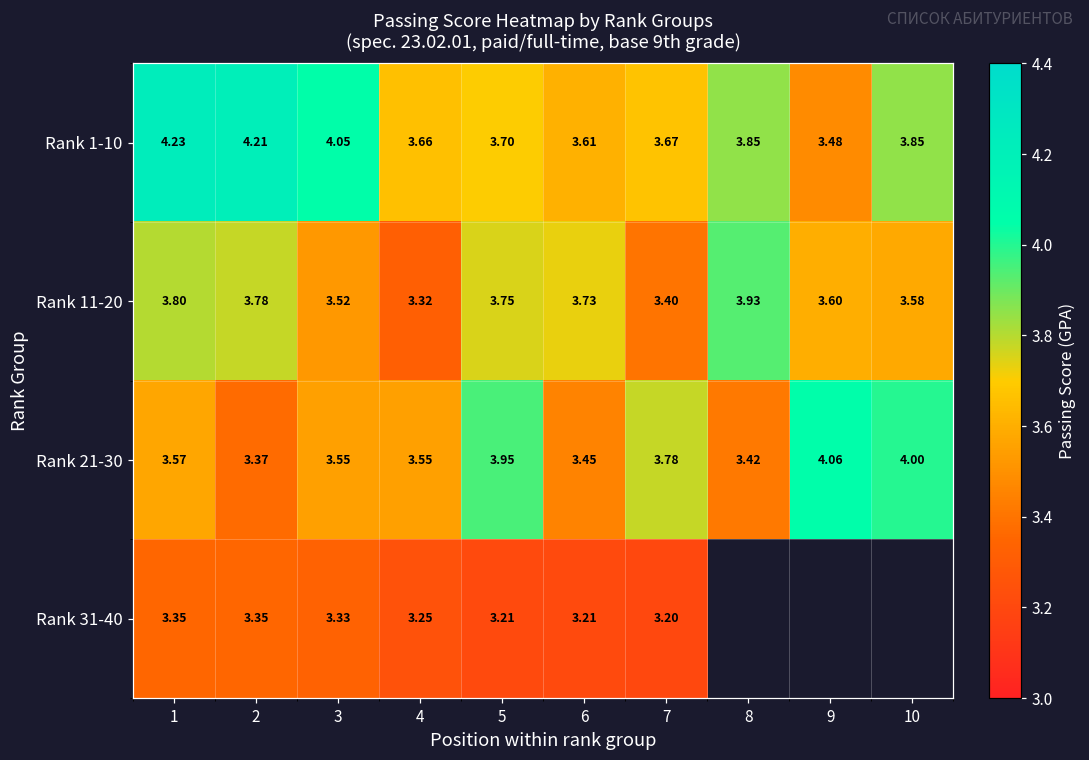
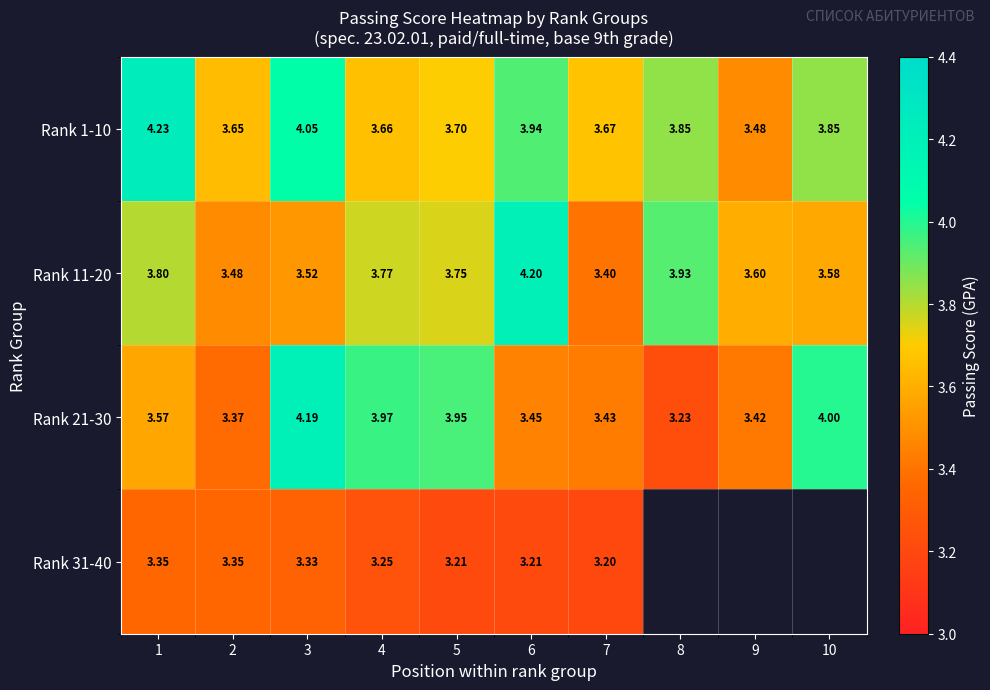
  {
    "Rank 1-10": {
      "1": 4.23,
-     "2": 4.21,
+     "2": 3.65,
      "3": 4.05,
      "4": 3.66,
      "5": 3.70,
-     "6": 3.61,
+     "6": 3.94,
      "7": 3.67,
      "8": 3.85,
      "9": 3.48,
      "10": 3.85
    },
    "Rank 11-20": {
      "1": 3.80,
-     "2": 3.78,
+     "2": 3.48,
      "3": 3.52,
-     "4": 3.32,
+     "4": 3.77,
      "5": 3.75,
-     "6": 3.73,
+     "6": 4.20,
      "7": 3.40,
      "8": 3.93,
      "9": 3.60,
      "10": 3.58
    },
    "Rank 21-30": {
      "1": 3.57,
      "2": 3.37,
-     "3": 3.55,
-     "4": 3.55,
+     "3": 4.19,
+     "4": 3.97,
      "5": 3.95,
      "6": 3.45,
-     "7": 3.78,
-     "8": 3.42,
-     "9": 4.06,
+     "7": 3.43,
+     "8": 3.23,
+     "9": 3.42,
      "10": 4.00
    },
    "Rank 31-40": {
      "1": 3.35,
      "2": 3.35,
      "3": 3.33,
      "4": 3.25,
      "5": 3.21,
      "6": 3.21,
      "7": 3.20
    }
  }
